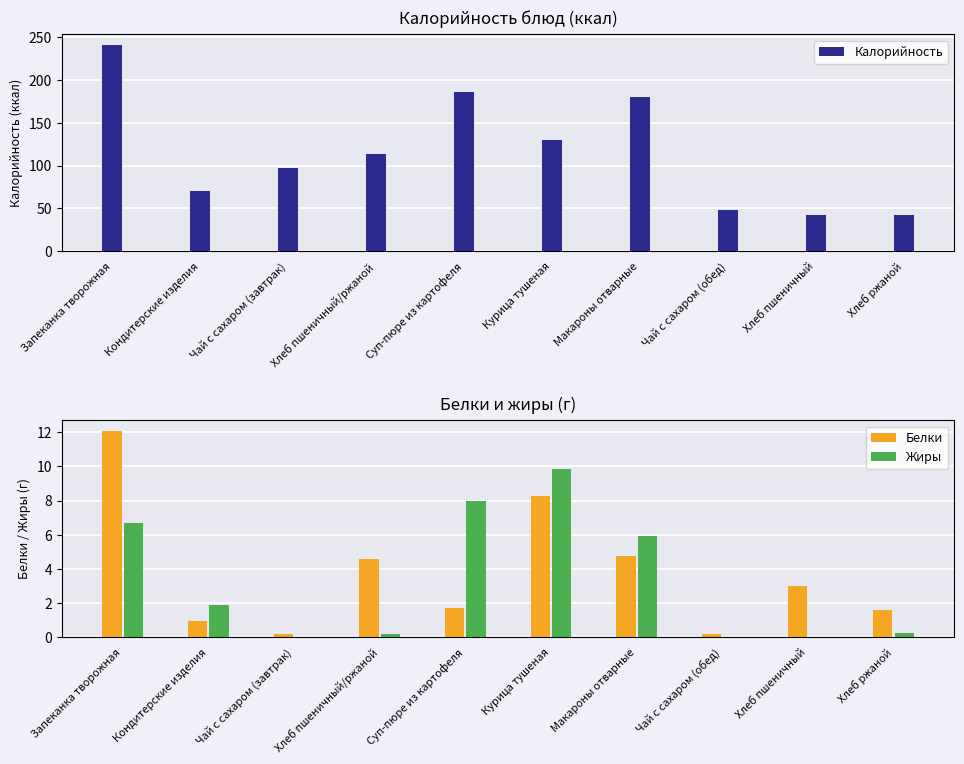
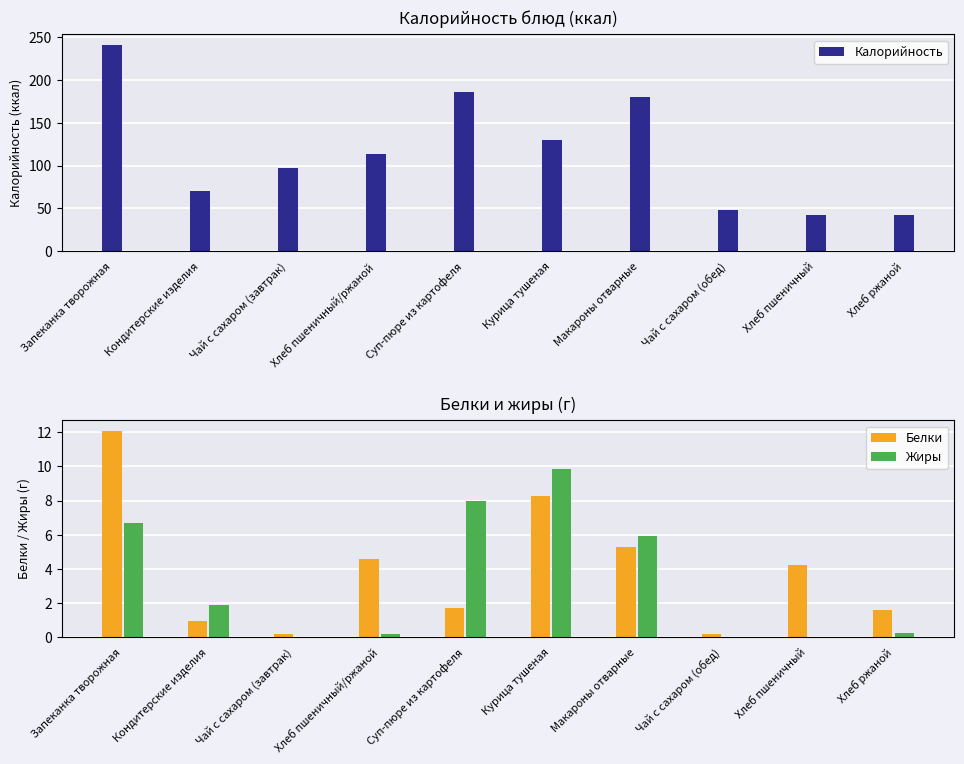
  {
    "Калорийность блюд (ккал)": {
      "Запеканка творожная": 240,
      "Кондитерские изделия": 70,
      "Чай с сахаром (завтрак)": 100,
      "Хлеб пшеничный/ржаной": 110,
      "Суп-пюре из картофеля": 190,
      "Курица тушеная": 130,
      "Макароны отварные": 180,
      "Чай с сахаром (обед)": 50,
      "Хлеб пшеничный": 40,
      "Хлеб ржаной": 40
    },
    "Белки и жиры (г)": {
      "Белки": {
        "Запеканка творожная": 12.1,
        "Кондитерские изделия": 0.9,
        "Чай с сахаром (завтрак)": 0.2,
        "Хлеб пшеничный/ржаной": 4.6,
        "Суп-пюре из картофеля": 1.7,
        "Курица тушеная": 8.2,
-       "Макароны отварные": 4.8,
+       "Макароны отварные": 5.3,
        "Чай с сахаром (обед)": 0.2,
-       "Хлеб пшеничный": 3.0,
+       "Хлеб пшеничный": 4.2,
        "Хлеб ржаной": 1.6
      },
      "Жиры": {
        "Запеканка творожная": 6.7,
        "Кондитерские изделия": 1.9,
        "Чай с сахаром (завтрак)": 0.0,
        "Хлеб пшеничный/ржаной": 0.2,
        "Суп-пюре из картофеля": 8.0,
        "Курица тушеная": 9.8,
        "Макароны отварные": 5.9,
        "Чай с сахаром (обед)": 0.0,
        "Хлеб пшеничный": 0.0,
        "Хлеб ржаной": 0.2
      }
    }
  }
